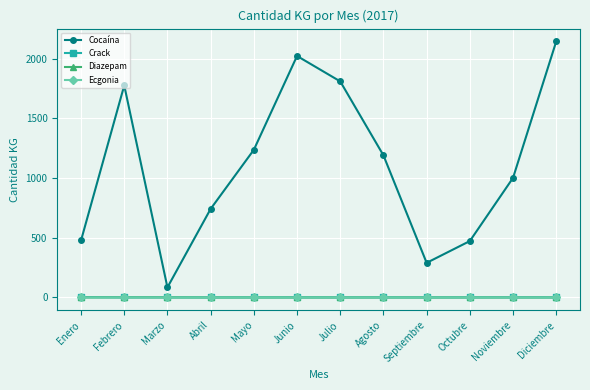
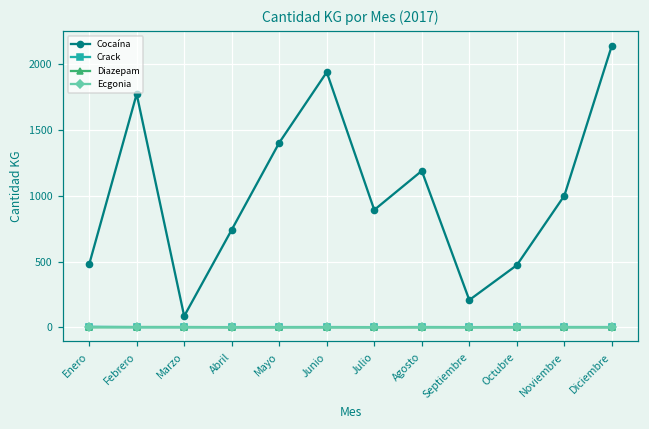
  {
    "Cocaína": {
      "Enero": 480,
      "Marzo": 80,
      "Abril": 740,
-     "Mayo": 1240,
-     "Junio": 2020,
-     "Julio": 1810,
+     "Mayo": 1400,
+     "Junio": 1940,
+     "Julio": 890,
      "Agosto": 1190,
-     "Septiembre": 290,
+     "Septiembre": 210,
      "Octubre": 470,
      "Noviembre": 1000,
      "Diciembre": 2140
    }
  }
